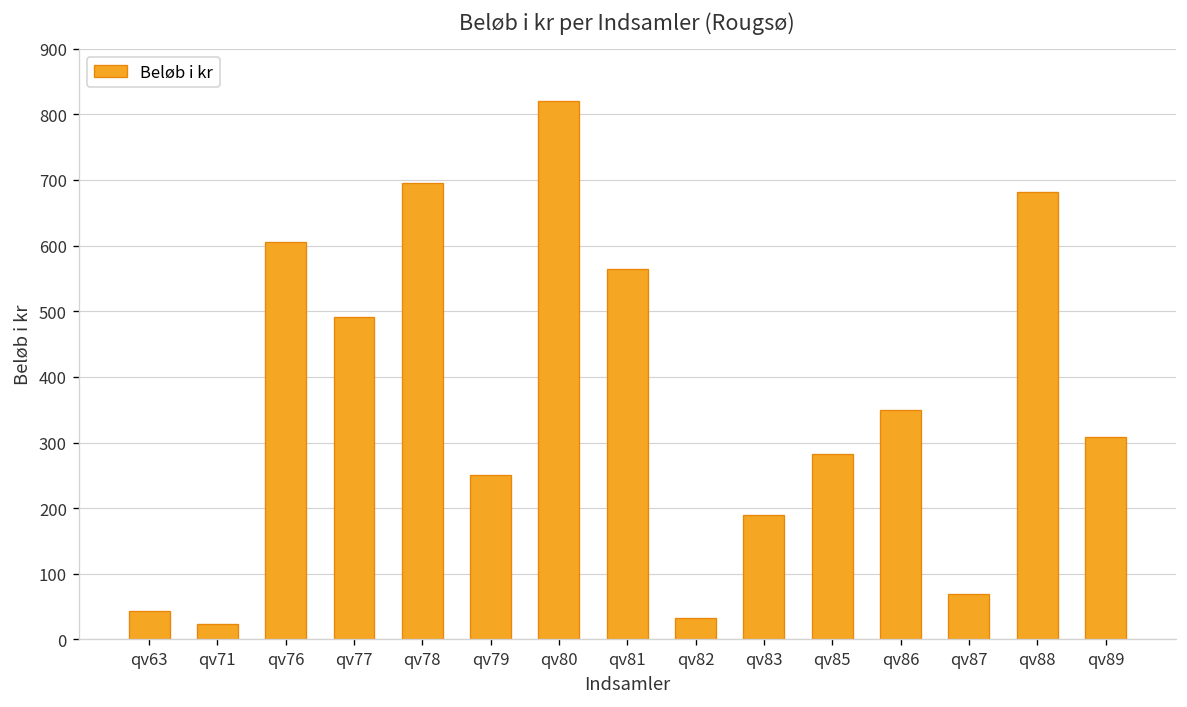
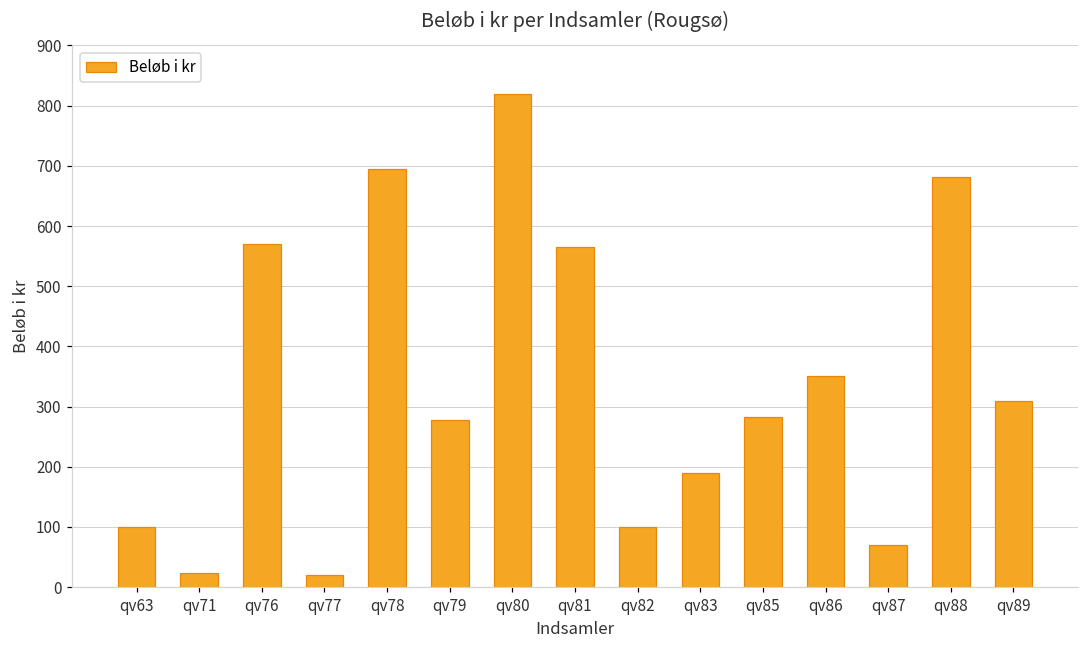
  {
-   "qv63": 40,
+   "qv63": 100,
    "qv71": 20,
-   "qv76": 610,
-   "qv77": 490,
+   "qv76": 570,
+   "qv77": 20,
    "qv78": 700,
-   "qv79": 250,
+   "qv79": 280,
    "qv80": 820,
    "qv81": 570,
-   "qv82": 30,
+   "qv82": 100,
    "qv83": 190,
    "qv85": 280,
    "qv86": 350,
    "qv87": 70,
    "qv88": 680,
    "qv89": 310
  }
